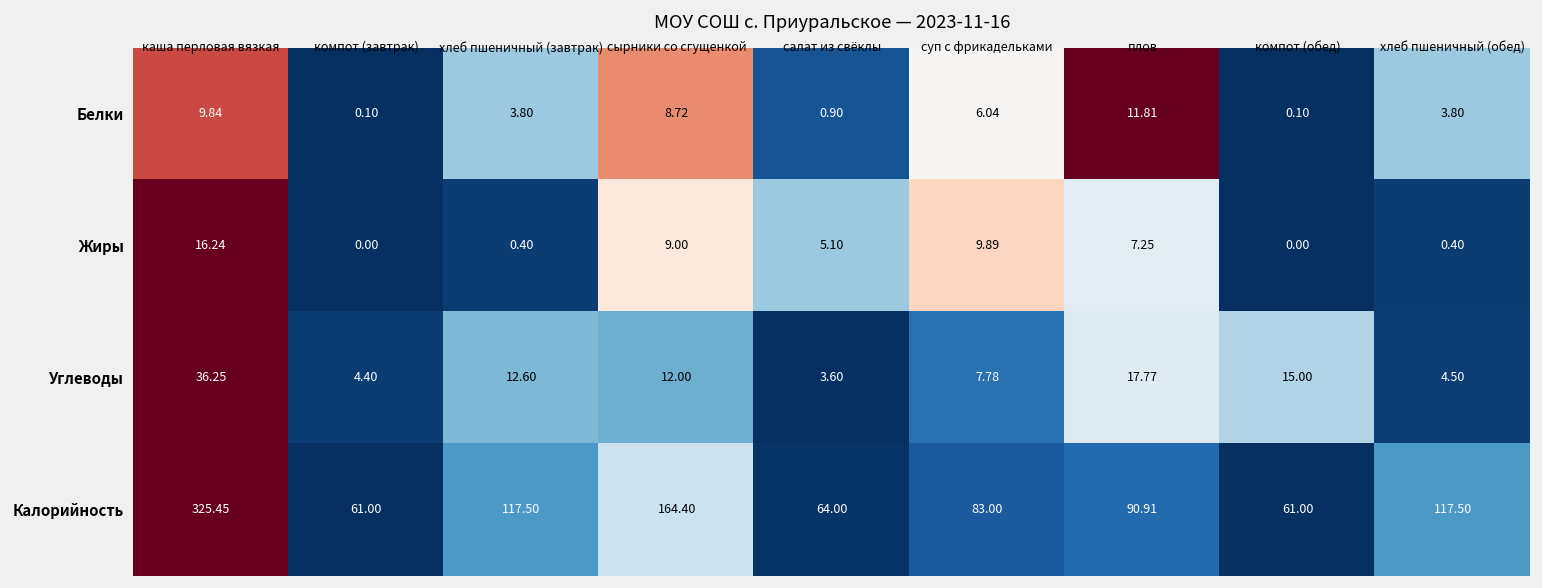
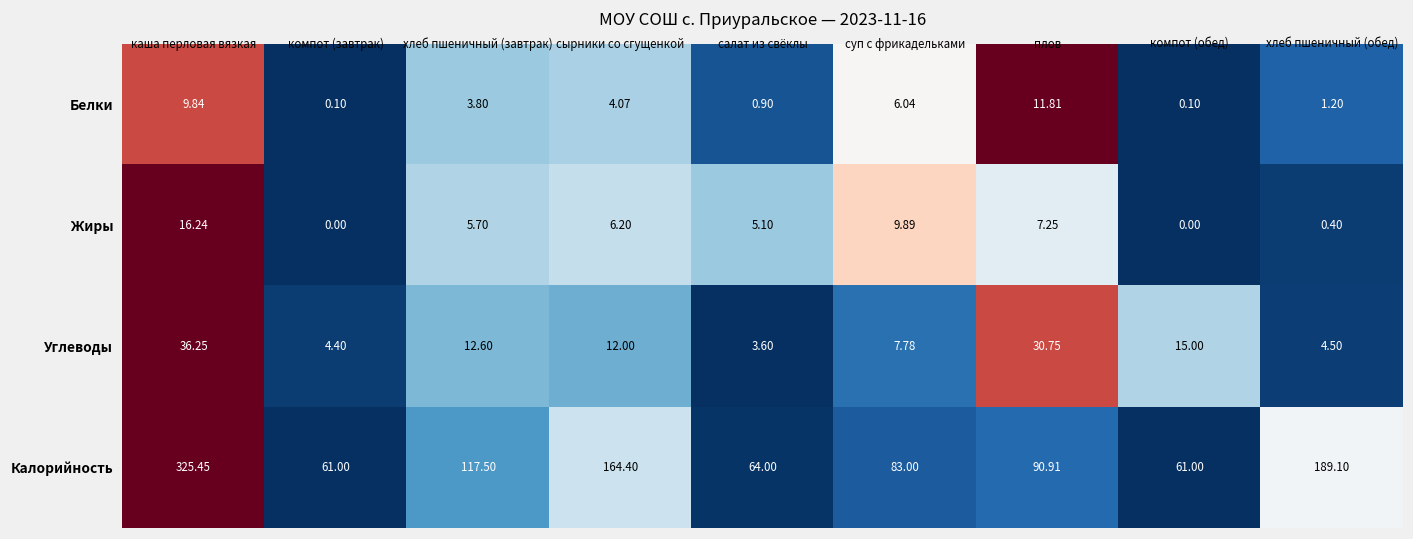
  {
    "Белки": {
      "каша перловая вязкая": 9.84,
      "компот (завтрак)": 0.10,
      "хлеб пшеничный (завтрак)": 3.80,
-     "сырники со сгущенкой": 8.72,
+     "сырники со сгущенкой": 4.07,
      "салат из свёклы": 0.90,
      "суп с фрикадельками": 6.04,
      "плов": 11.81,
      "компот (обед)": 0.10,
-     "хлеб пшеничный (обед)": 3.80
+     "хлеб пшеничный (обед)": 1.20
    },
    "Жиры": {
      "каша перловая вязкая": 16.24,
      "компот (завтрак)": 0.00,
-     "хлеб пшеничный (завтрак)": 0.40,
-     "сырники со сгущенкой": 9.00,
+     "хлеб пшеничный (завтрак)": 5.70,
+     "сырники со сгущенкой": 6.20,
      "салат из свёклы": 5.10,
      "суп с фрикадельками": 9.89,
      "плов": 7.25,
      "компот (обед)": 0.00,
      "хлеб пшеничный (обед)": 0.40
    },
    "Углеводы": {
      "каша перловая вязкая": 36.25,
      "компот (завтрак)": 4.40,
      "хлеб пшеничный (завтрак)": 12.60,
      "сырники со сгущенкой": 12.00,
      "салат из свёклы": 3.60,
      "суп с фрикадельками": 7.78,
-     "плов": 17.77,
+     "плов": 30.75,
      "компот (обед)": 15.00,
      "хлеб пшеничный (обед)": 4.50
    },
    "Калорийность": {
      "каша перловая вязкая": 325.45,
      "компот (завтрак)": 61.00,
      "хлеб пшеничный (завтрак)": 117.50,
      "сырники со сгущенкой": 164.40,
      "салат из свёклы": 64.00,
      "суп с фрикадельками": 83.00,
      "плов": 90.91,
      "компот (обед)": 61.00,
-     "хлеб пшеничный (обед)": 117.50
+     "хлеб пшеничный (обед)": 189.10
    }
  }
